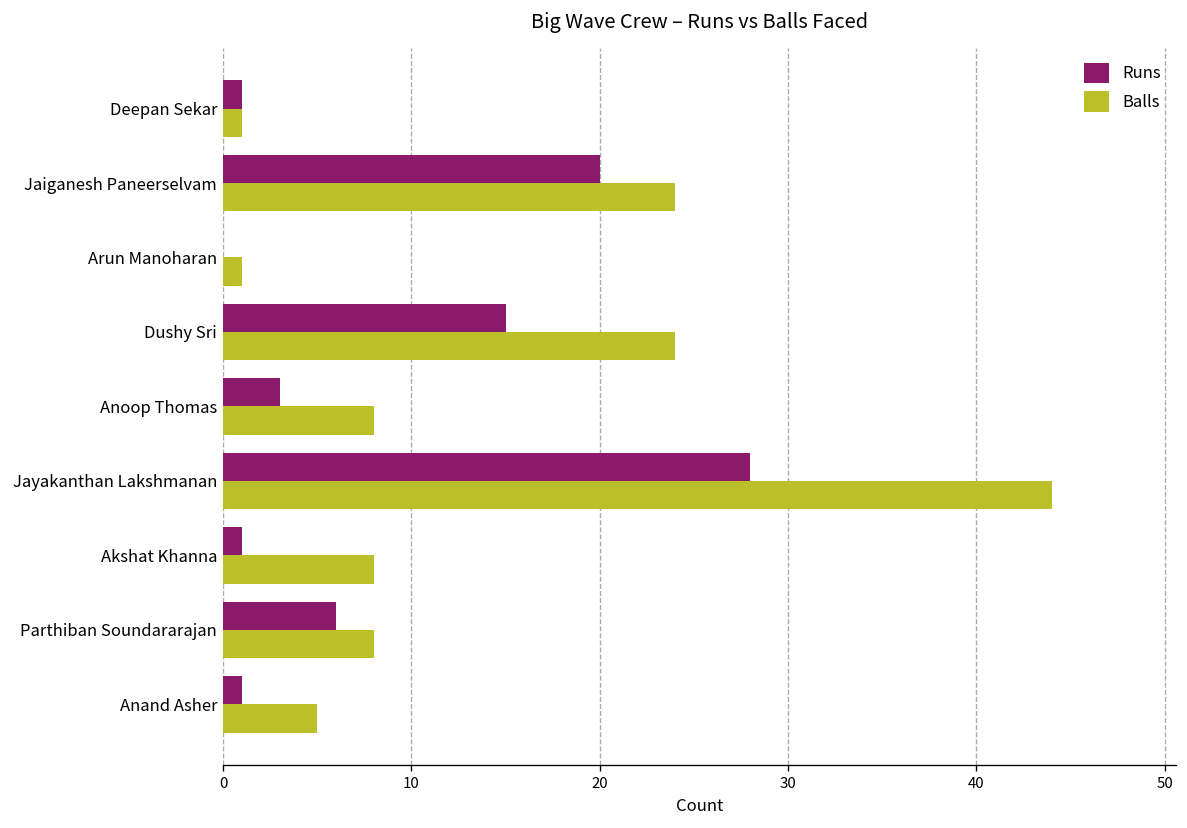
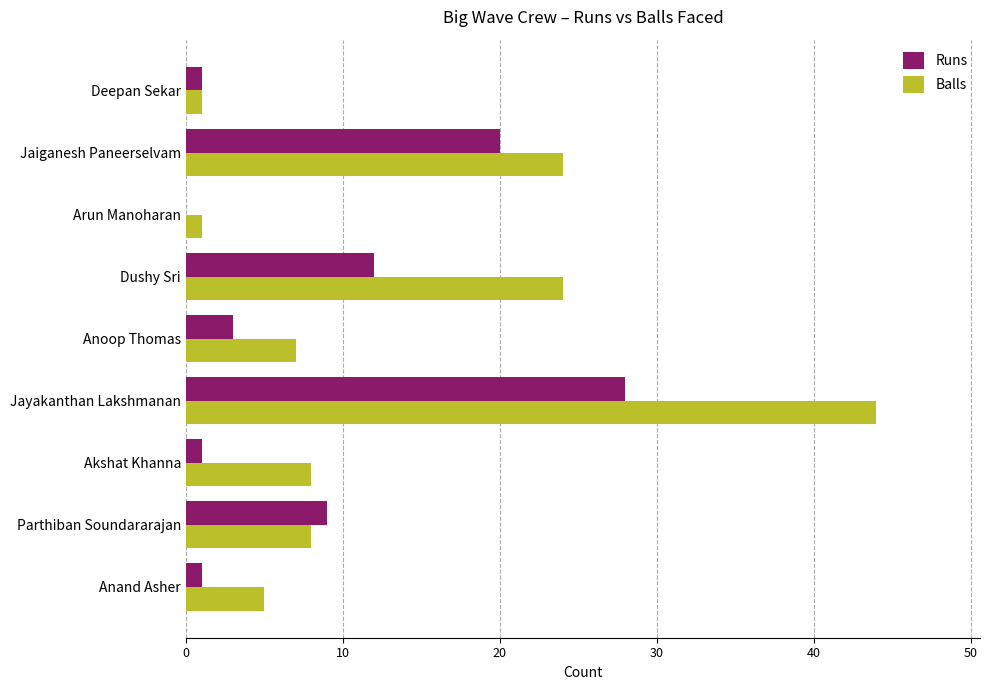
  {
    "Runs": {
      "Deepan Sekar": 1,
      "Jaiganesh Paneerselvam": 20,
      "Arun Manoharan": 0,
-     "Dushy Sri": 15,
+     "Dushy Sri": 12,
      "Anoop Thomas": 3,
      "Jayakanthan Lakshmanan": 28,
      "Akshat Khanna": 1,
-     "Parthiban Soundararajan": 6,
+     "Parthiban Soundararajan": 9,
      "Anand Asher": 1
    },
    "Balls": {
      "Deepan Sekar": 1,
      "Jaiganesh Paneerselvam": 24,
      "Arun Manoharan": 1,
      "Dushy Sri": 24,
-     "Anoop Thomas": 8,
+     "Anoop Thomas": 7,
      "Jayakanthan Lakshmanan": 44,
      "Akshat Khanna": 8,
      "Parthiban Soundararajan": 8,
      "Anand Asher": 5
    }
  }
